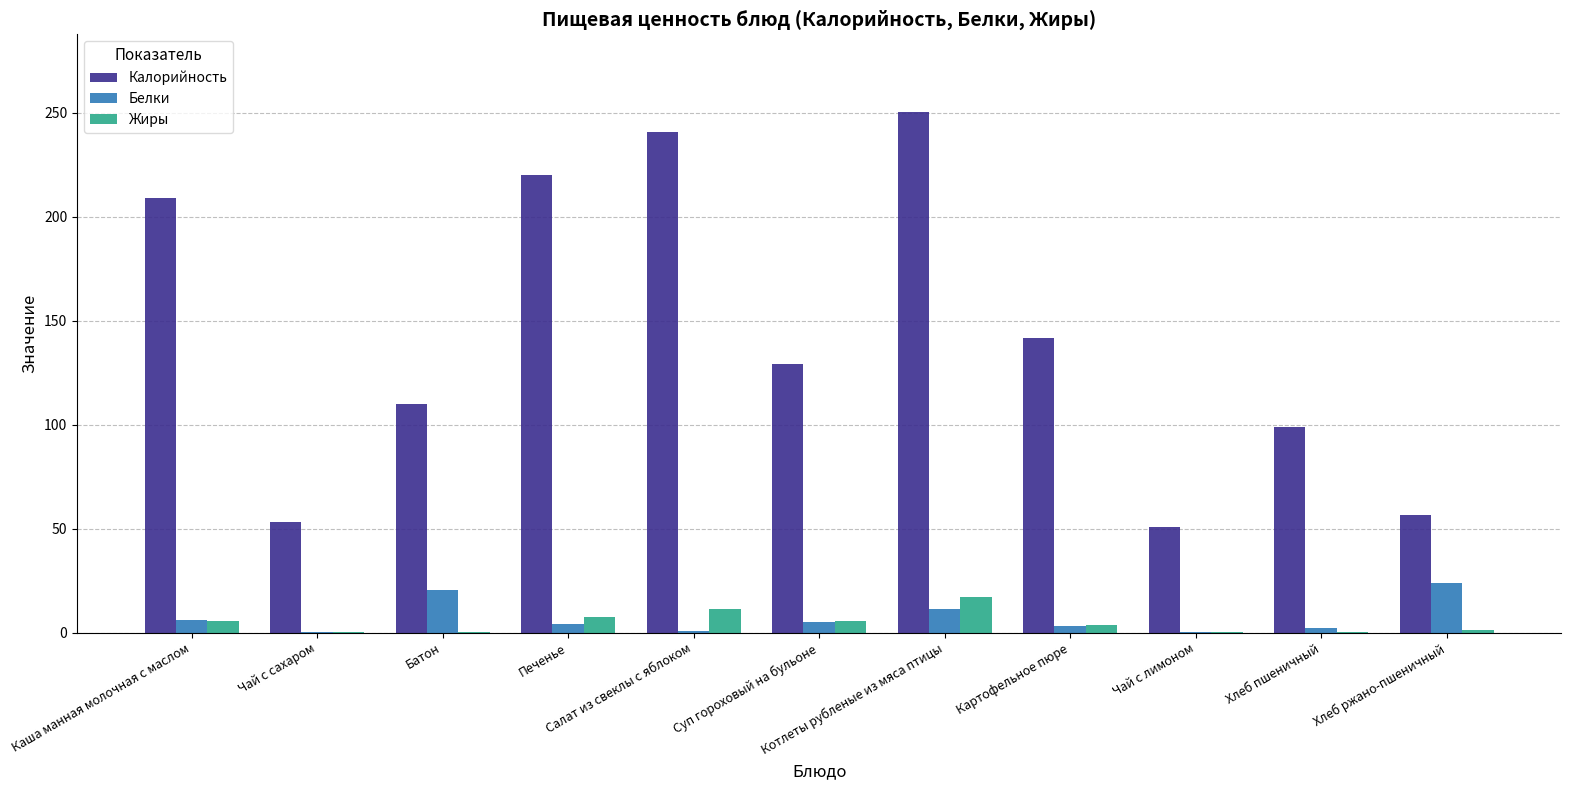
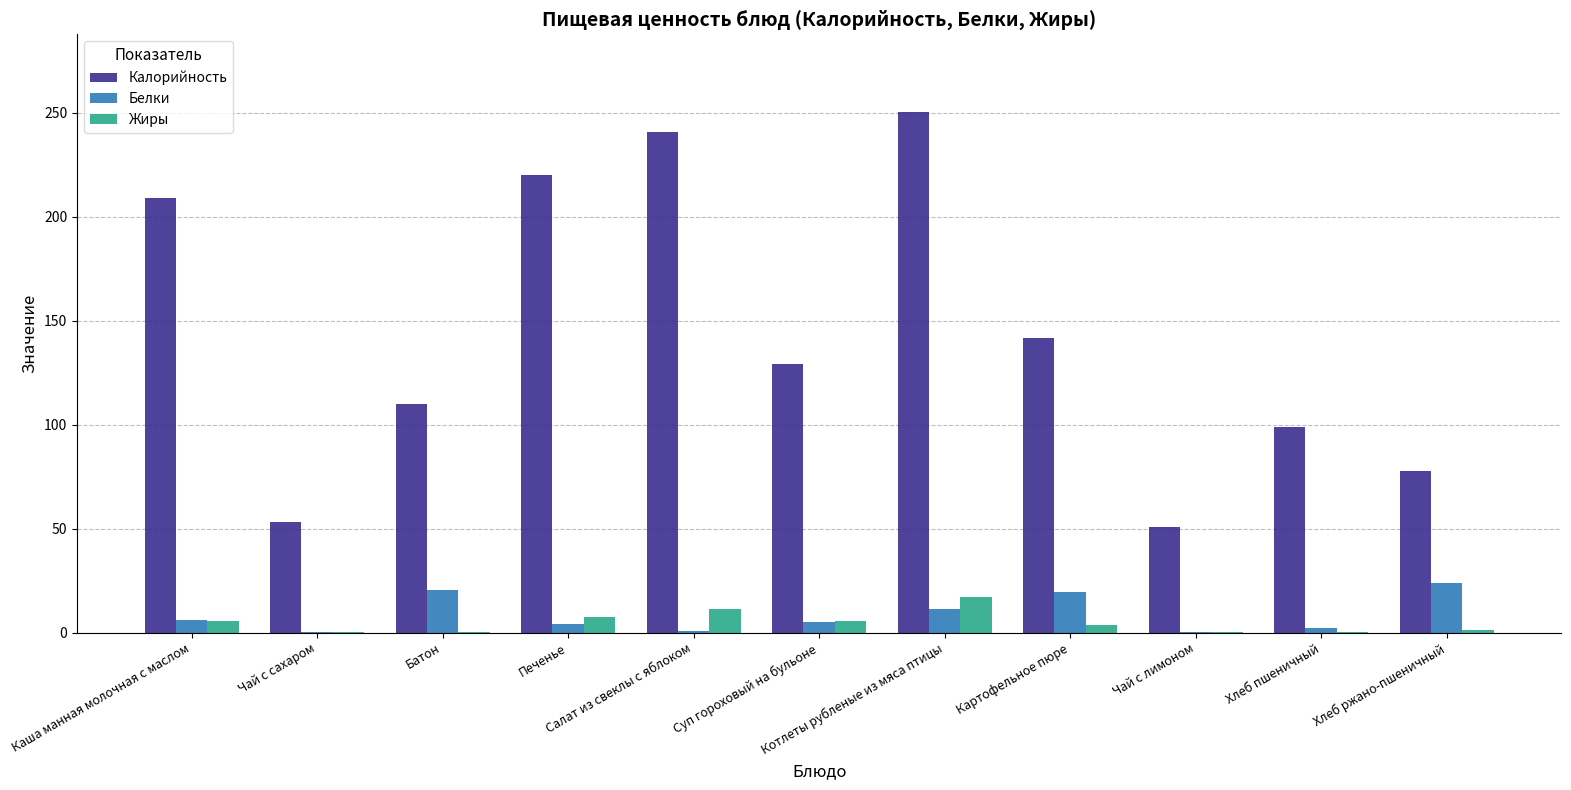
  {
    "Калорийность": {
      "Каша манная молочная с маслом": 209,
      "Чай с сахаром": 53,
      "Батон": 110,
      "Печенье": 220,
      "Салат из свеклы с яблоком": 241,
      "Суп гороховый на бульоне": 129,
      "Котлеты рубленые из мяса птицы": 250,
      "Картофельное пюре": 142,
      "Чай с лимоном": 51,
      "Хлеб пшеничный": 99,
-     "Хлеб ржано-пшеничный": 56
+     "Хлеб ржано-пшеничный": 78
    },
    "Белки": {
      "Каша манная молочная с маслом": 6,
      "Батон": 20,
      "Печенье": 4,
      "Суп гороховый на бульоне": 5,
      "Котлеты рубленые из мяса птицы": 11,
-     "Картофельное пюре": 3,
+     "Картофельное пюре": 20,
      "Хлеб пшеничный": 2,
      "Хлеб ржано-пшеничный": 24
    },
    "Жиры": {
      "Каша манная молочная с маслом": 6,
      "Печенье": 8,
      "Салат из свеклы с яблоком": 12,
      "Суп гороховый на бульоне": 5,
      "Котлеты рубленые из мяса птицы": 17,
      "Картофельное пюре": 4
    }
  }
